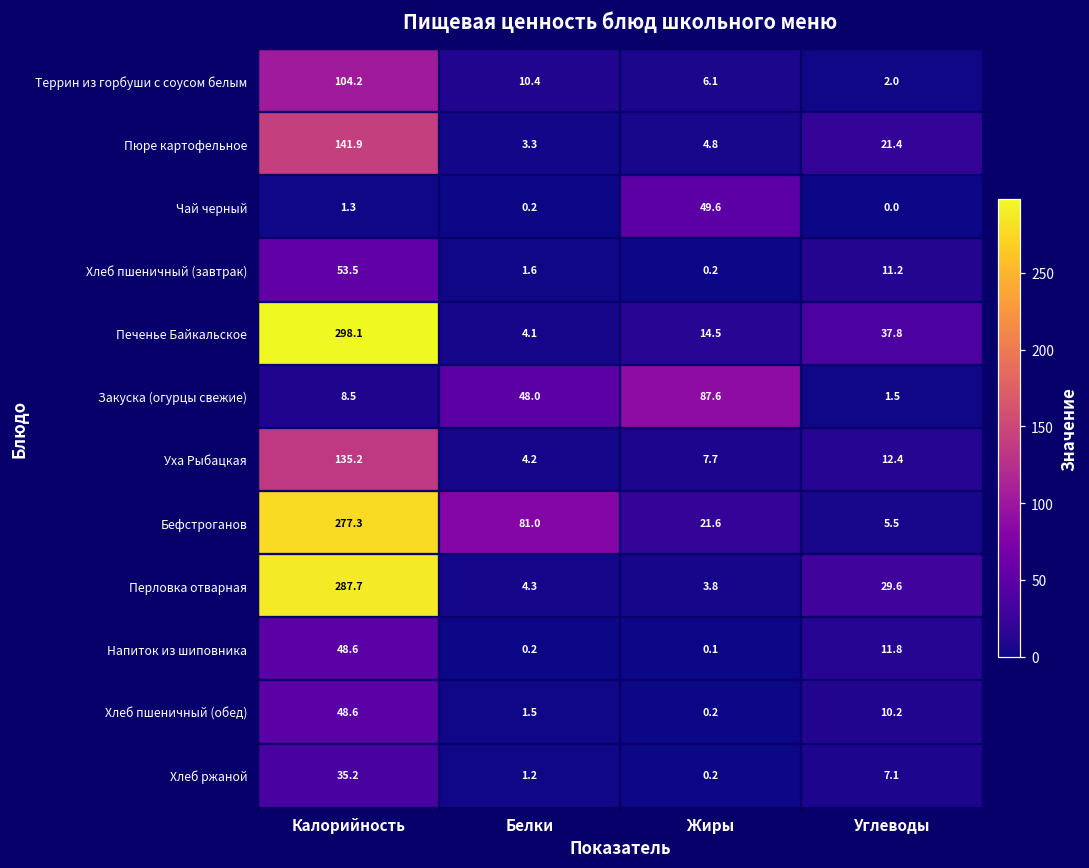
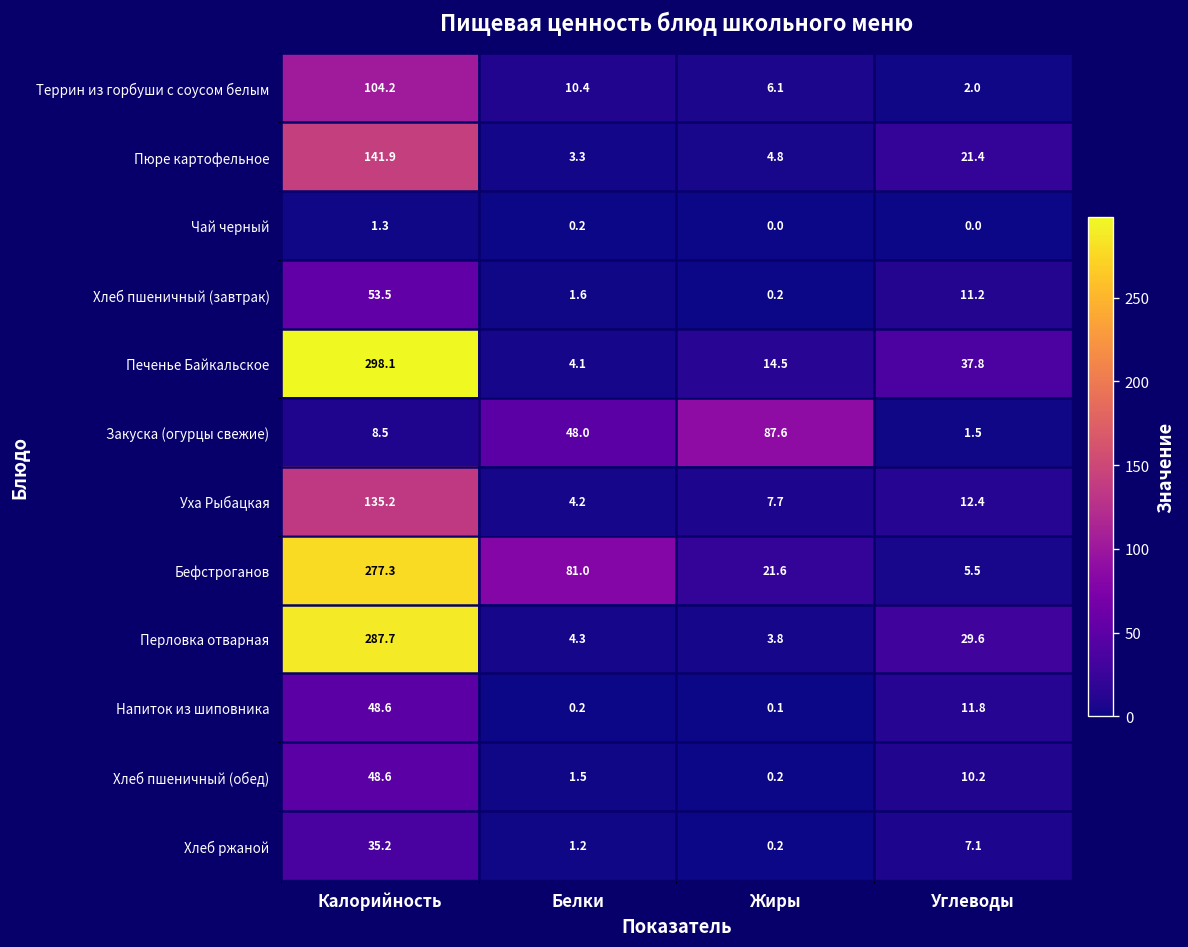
  {
    "Террин из горбуши с соусом белым": {
      "Калорийность": 104.2,
      "Белки": 10.4,
      "Жиры": 6.1,
      "Углеводы": 2.0
    },
    "Пюре картофельное": {
      "Калорийность": 141.9,
      "Белки": 3.3,
      "Жиры": 4.8,
      "Углеводы": 21.4
    },
    "Чай черный": {
      "Калорийность": 1.3,
      "Белки": 0.2,
-     "Жиры": 49.6,
+     "Жиры": 0.0,
      "Углеводы": 0.0
    },
    "Хлеб пшеничный (завтрак)": {
      "Калорийность": 53.5,
      "Белки": 1.6,
      "Жиры": 0.2,
      "Углеводы": 11.2
    },
    "Печенье Байкальское": {
      "Калорийность": 298.1,
      "Белки": 4.1,
      "Жиры": 14.5,
      "Углеводы": 37.8
    },
    "Закуска (огурцы свежие)": {
      "Калорийность": 8.5,
      "Белки": 48.0,
      "Жиры": 87.6,
      "Углеводы": 1.5
    },
    "Уха Рыбацкая": {
      "Калорийность": 135.2,
      "Белки": 4.2,
      "Жиры": 7.7,
      "Углеводы": 12.4
    },
    "Бефстроганов": {
      "Калорийность": 277.3,
      "Белки": 81.0,
      "Жиры": 21.6,
      "Углеводы": 5.5
    },
    "Перловка отварная": {
      "Калорийность": 287.7,
      "Белки": 4.3,
      "Жиры": 3.8,
      "Углеводы": 29.6
    },
    "Напиток из шиповника": {
      "Калорийность": 48.6,
      "Белки": 0.2,
      "Жиры": 0.1,
      "Углеводы": 11.8
    },
    "Хлеб пшеничный (обед)": {
      "Калорийность": 48.6,
      "Белки": 1.5,
      "Жиры": 0.2,
      "Углеводы": 10.2
    },
    "Хлеб ржаной": {
      "Калорийность": 35.2,
      "Белки": 1.2,
      "Жиры": 0.2,
      "Углеводы": 7.1
    }
  }
